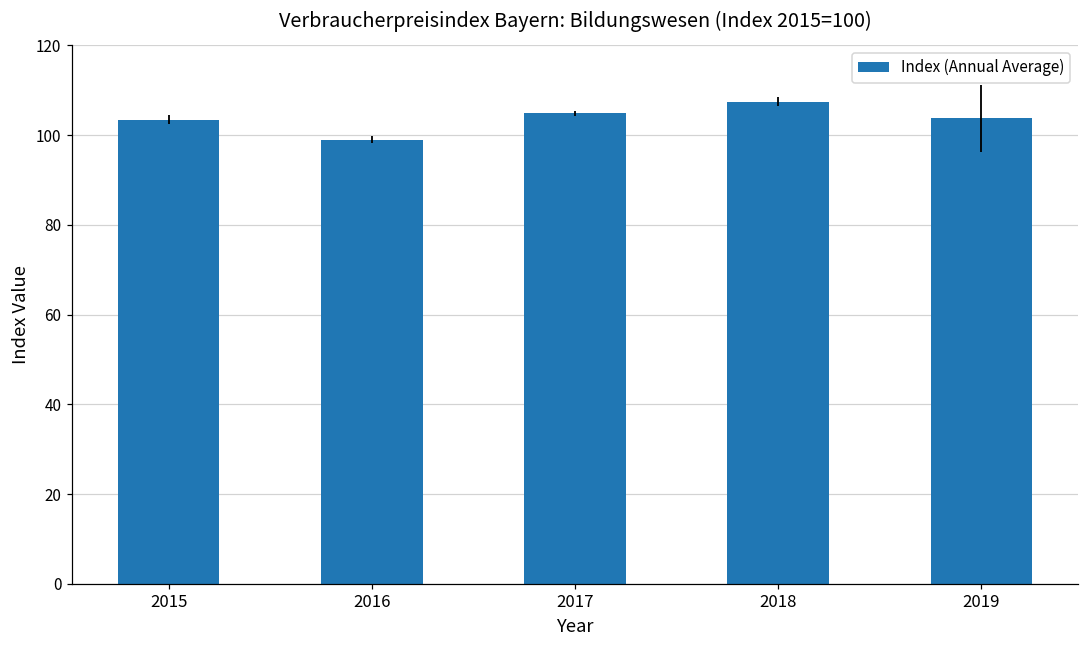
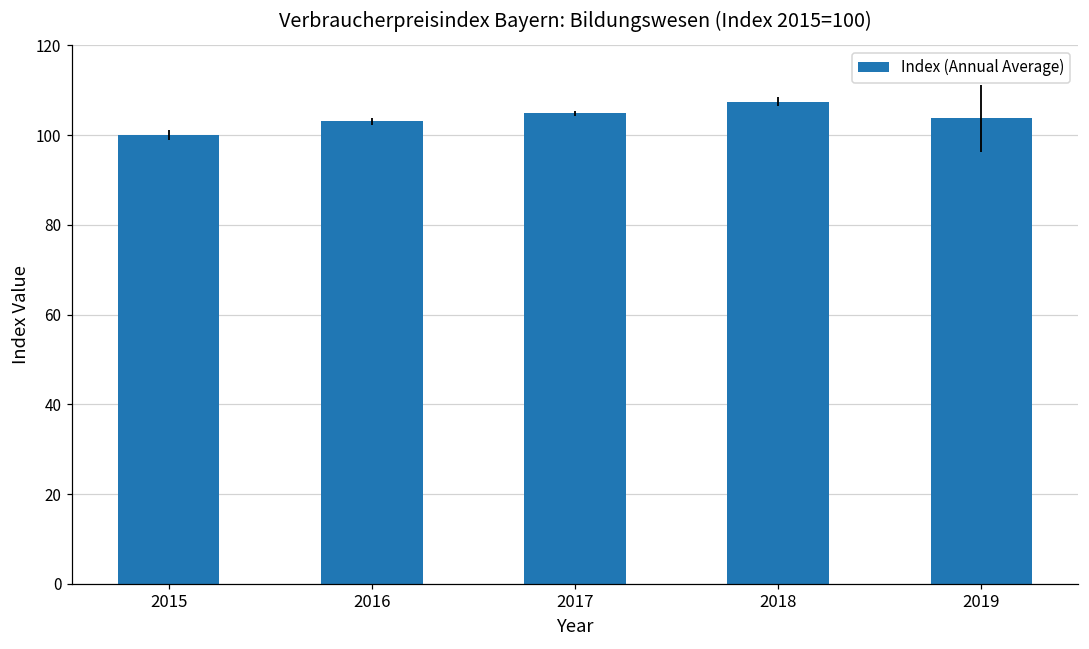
  {
-   "2015": 104,
-   "2016": 99,
+   "2015": 100,
+   "2016": 103,
    "2017": 105,
    "2018": 108,
    "2019": 104
  }
